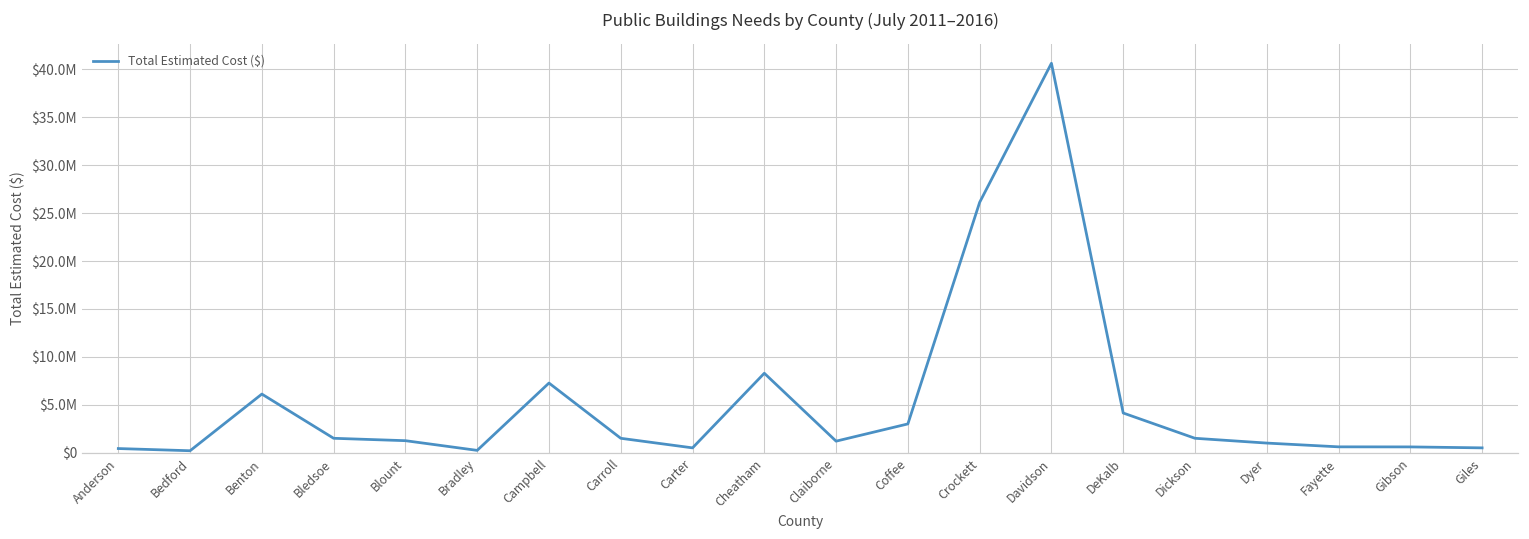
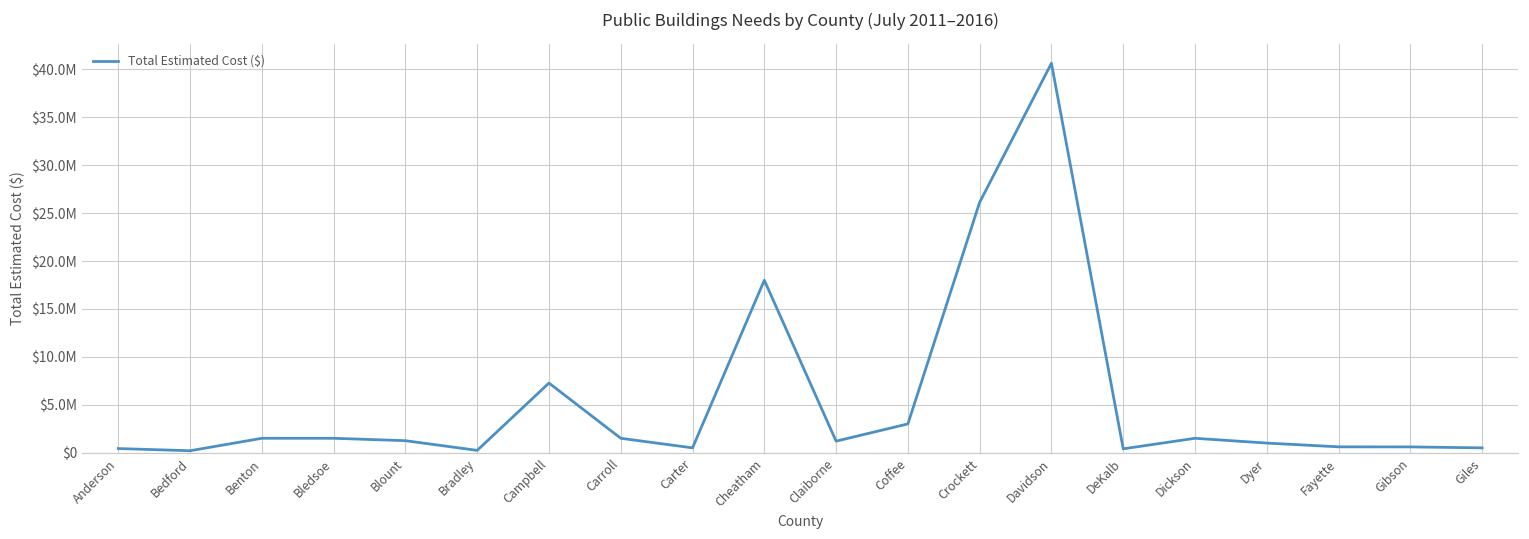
  {
    "Anderson": "$0",
    "Bedford": "$0",
-   "Benton": "$6000000",
+   "Benton": "$2000000",
    "Bledsoe": "$2000000",
    "Blount": "$1000000",
    "Bradley": "$0",
    "Campbell": "$7000000",
    "Carroll": "$2000000",
    "Carter": "$1000000",
-   "Cheatham": "$8000000",
+   "Cheatham": "$18000000",
    "Claiborne": "$1000000",
    "Coffee": "$3000000",
    "Crockett": "$26000000",
    "Davidson": "$41000000",
-   "DeKalb": "$4000000",
+   "DeKalb": "$0",
    "Dickson": "$2000000",
    "Dyer": "$1000000",
    "Fayette": "$1000000",
    "Gibson": "$1000000",
    "Giles": "$1000000"
  }
